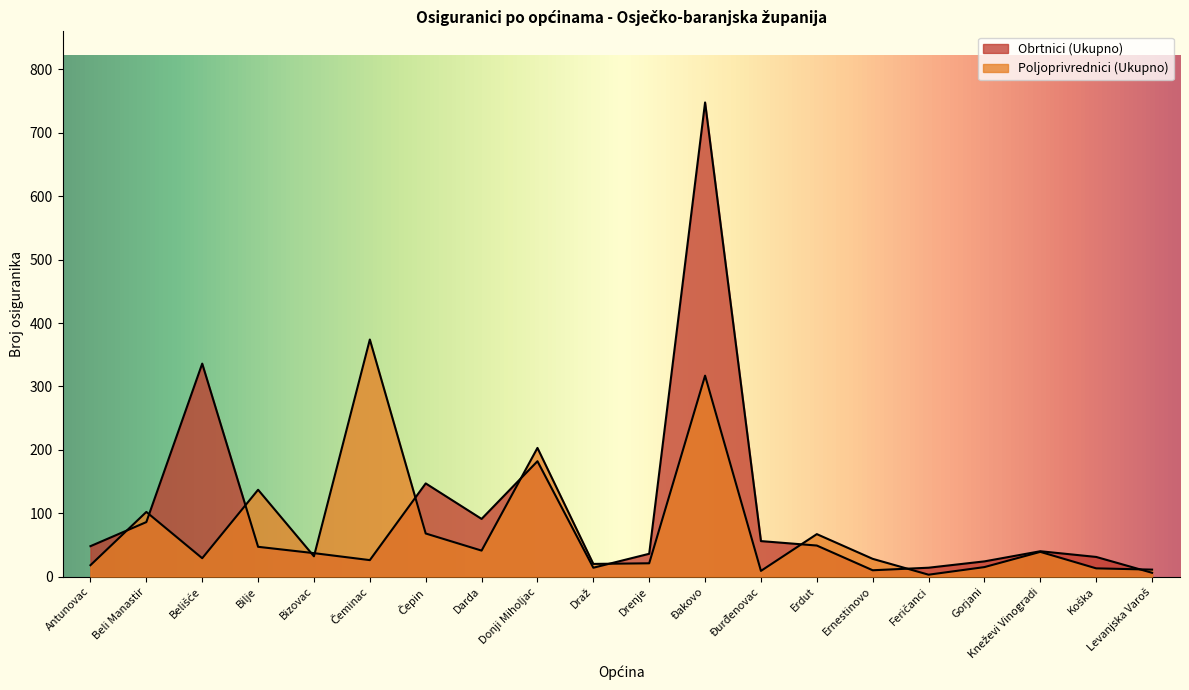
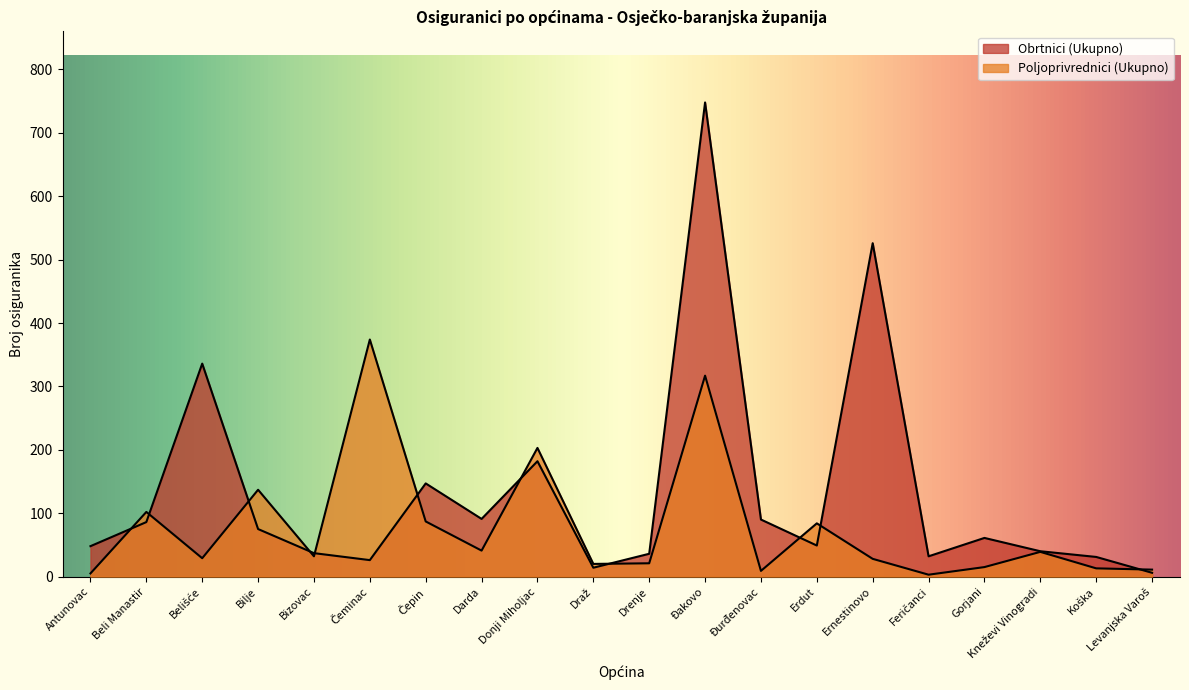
  {
    "Obrtnici (Ukupno)": {
      "Antunovac": 50,
      "Beli Manastir": 90,
      "Belišće": 340,
-     "Bilje": 50,
+     "Bilje": 80,
      "Bizovac": 40,
      "Čeminac": 30,
      "Čepin": 150,
      "Darda": 90,
      "Donji Miholjac": 180,
      "Draž": 10,
      "Drenje": 40,
      "Đakovo": 750,
-     "Đurđenovac": 60,
+     "Đurđenovac": 90,
      "Erdut": 50,
-     "Ernestinovo": 10,
-     "Feričanci": 10,
-     "Gorjani": 20,
+     "Ernestinovo": 530,
+     "Feričanci": 30,
+     "Gorjani": 60,
      "Koška": 30,
      "Levanjska Varoš": 10
    },
    "Poljoprivrednici (Ukupno)": {
-     "Antunovac": 20,
+     "Antunovac": 10,
      "Beli Manastir": 100,
      "Belišće": 30,
      "Bilje": 140,
      "Bizovac": 30,
      "Čeminac": 370,
-     "Čepin": 70,
+     "Čepin": 90,
      "Darda": 40,
      "Donji Miholjac": 200,
      "Draž": 20,
      "Drenje": 20,
      "Đakovo": 320,
      "Đurđenovac": 10,
-     "Erdut": 70,
+     "Erdut": 80,
      "Ernestinovo": 30,
      "Feričanci": 0,
      "Gorjani": 20,
      "Koška": 10,
      "Levanjska Varoš": 10
    }
  }
